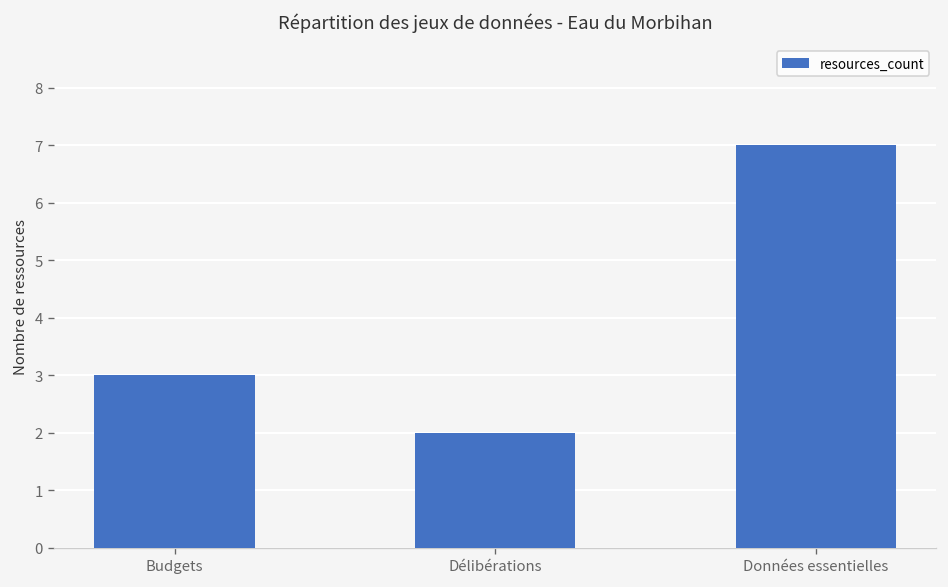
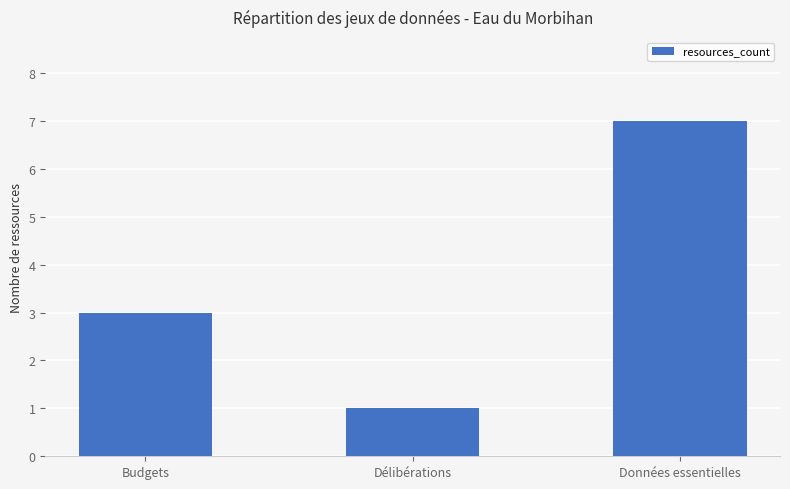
  {
    "Budgets": 3,
-   "Délibérations": 2,
+   "Délibérations": 1,
    "Données essentielles": 7
  }
